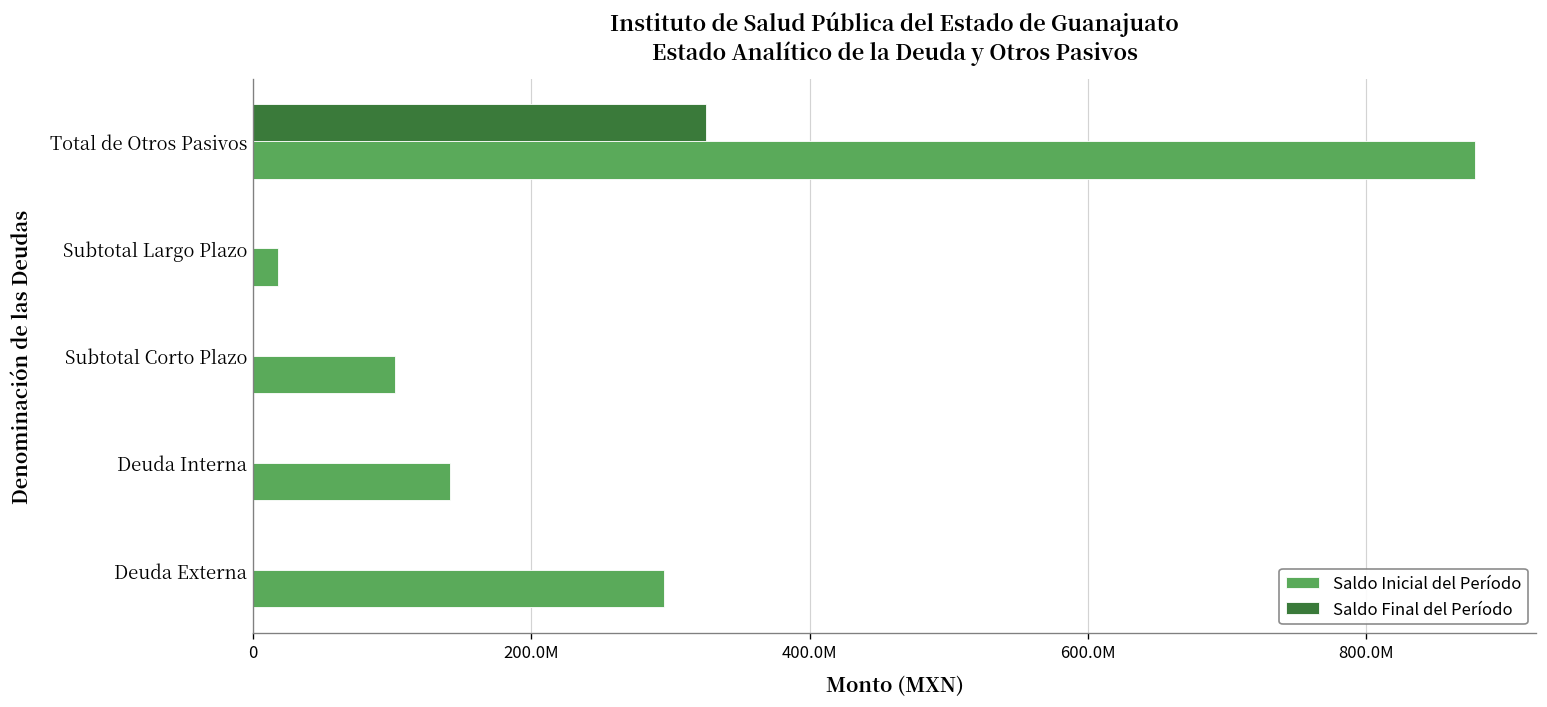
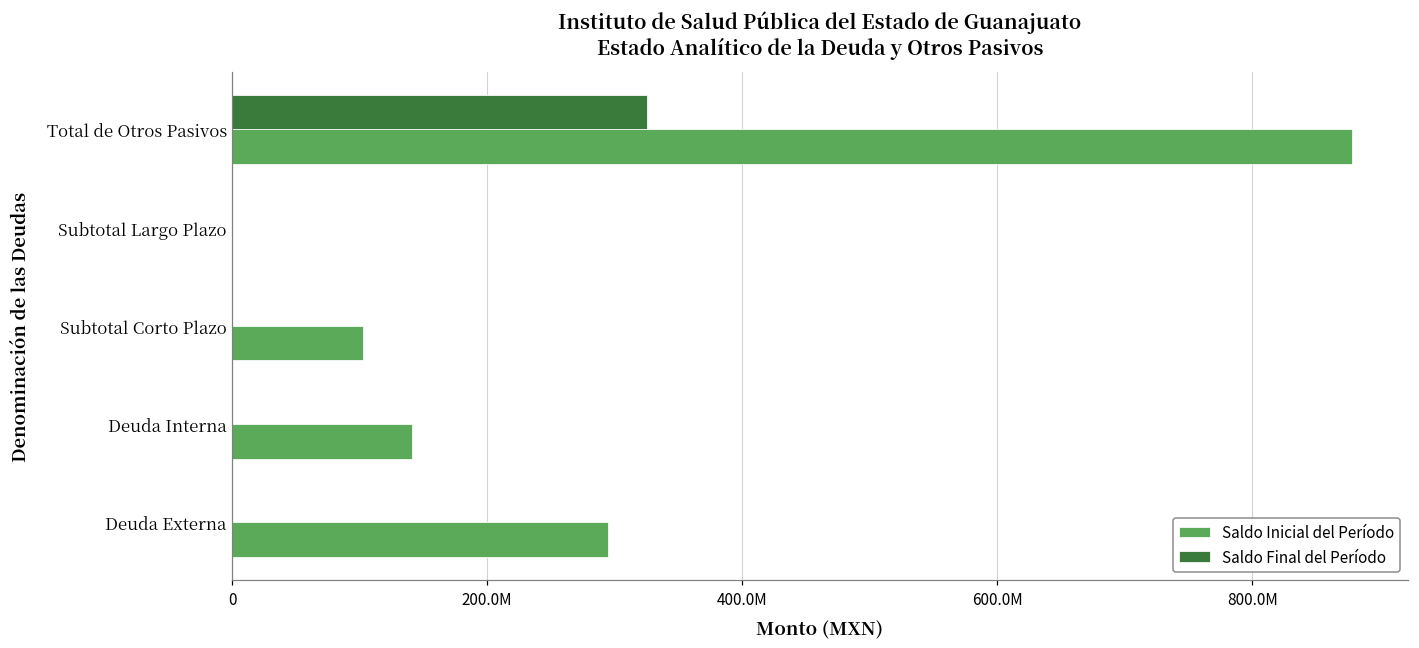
  {
    "Saldo Inicial del Período": {
      "Total de Otros Pasivos": 878000000,
-     "Subtotal Largo Plazo": 18000000,
+     "Subtotal Largo Plazo": 0,
      "Subtotal Corto Plazo": 102000000,
      "Deuda Interna": 141000000,
      "Deuda Externa": 295000000
    },
    "Saldo Final del Período": {
      "Total de Otros Pasivos": 325000000,
      "Subtotal Largo Plazo": 0,
      "Subtotal Corto Plazo": 0,
      "Deuda Interna": 0,
      "Deuda Externa": 0
    }
  }
